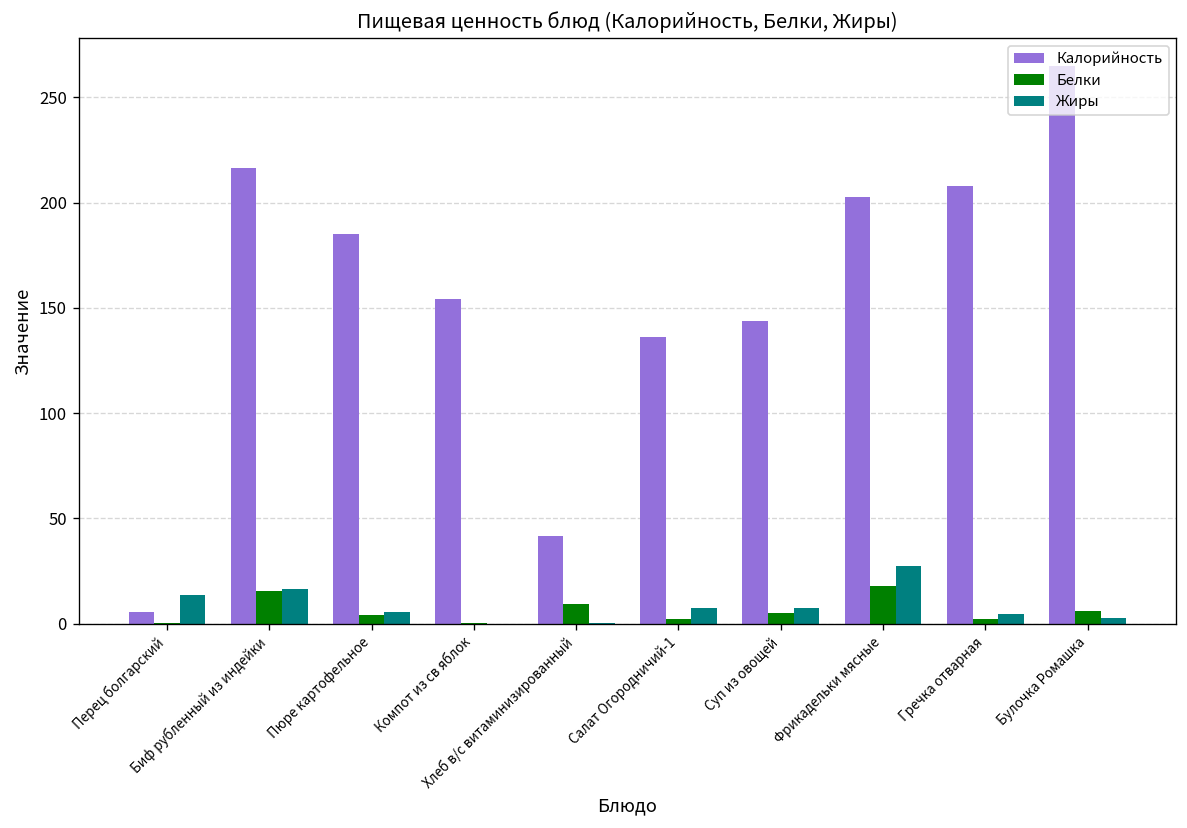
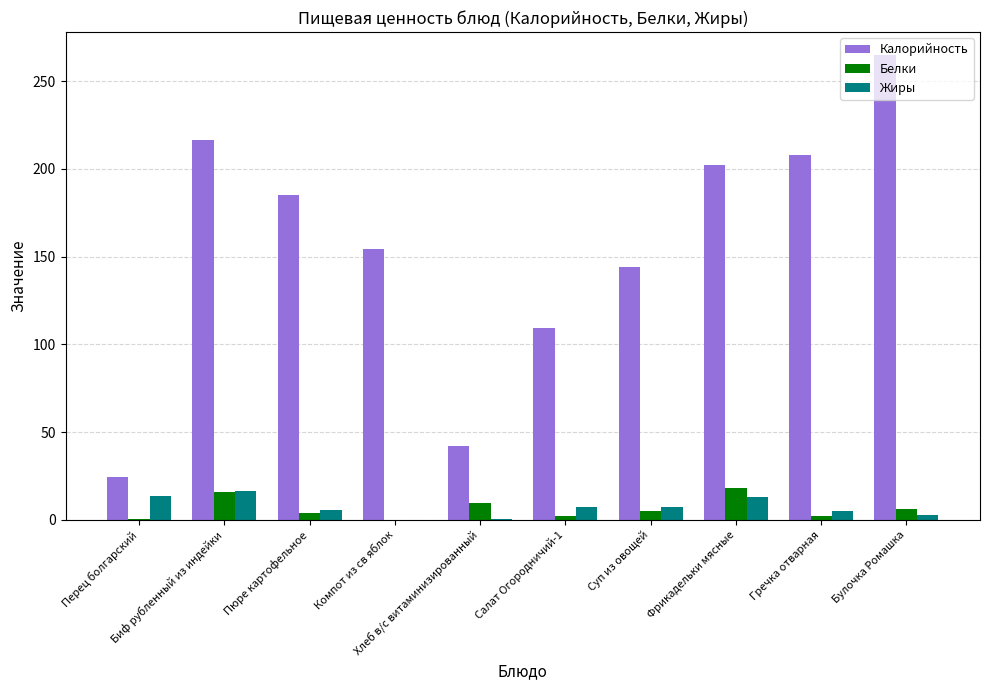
  {
    "Калорийность": {
-     "Перец болгарский": 6,
+     "Перец болгарский": 25,
      "Биф рубленный из индейки": 216,
      "Пюре картофельное": 185,
      "Компот из св яблок": 154,
      "Хлеб в/с витаминизированный": 42,
-     "Салат Огородничий-1": 136,
+     "Салат Огородничий-1": 109,
      "Суп из овощей": 144,
      "Фрикадельки мясные": 202,
      "Гречка отварная": 208
    },
    "Белки": {
      "Биф рубленный из индейки": 16,
      "Пюре картофельное": 4,
      "Хлеб в/с витаминизированный": 10,
      "Салат Огородничий-1": 2,
      "Суп из овощей": 5,
      "Фрикадельки мясные": 18,
      "Гречка отварная": 2,
      "Булочка Ромашка": 6
    },
    "Жиры": {
      "Перец болгарский": 14,
      "Биф рубленный из индейки": 16,
      "Пюре картофельное": 6,
      "Компот из св яблок": 0,
      "Салат Огородничий-1": 7,
      "Суп из овощей": 7,
-     "Фрикадельки мясные": 28,
+     "Фрикадельки мясные": 13,
      "Гречка отварная": 5,
      "Булочка Ромашка": 3
    }
  }
